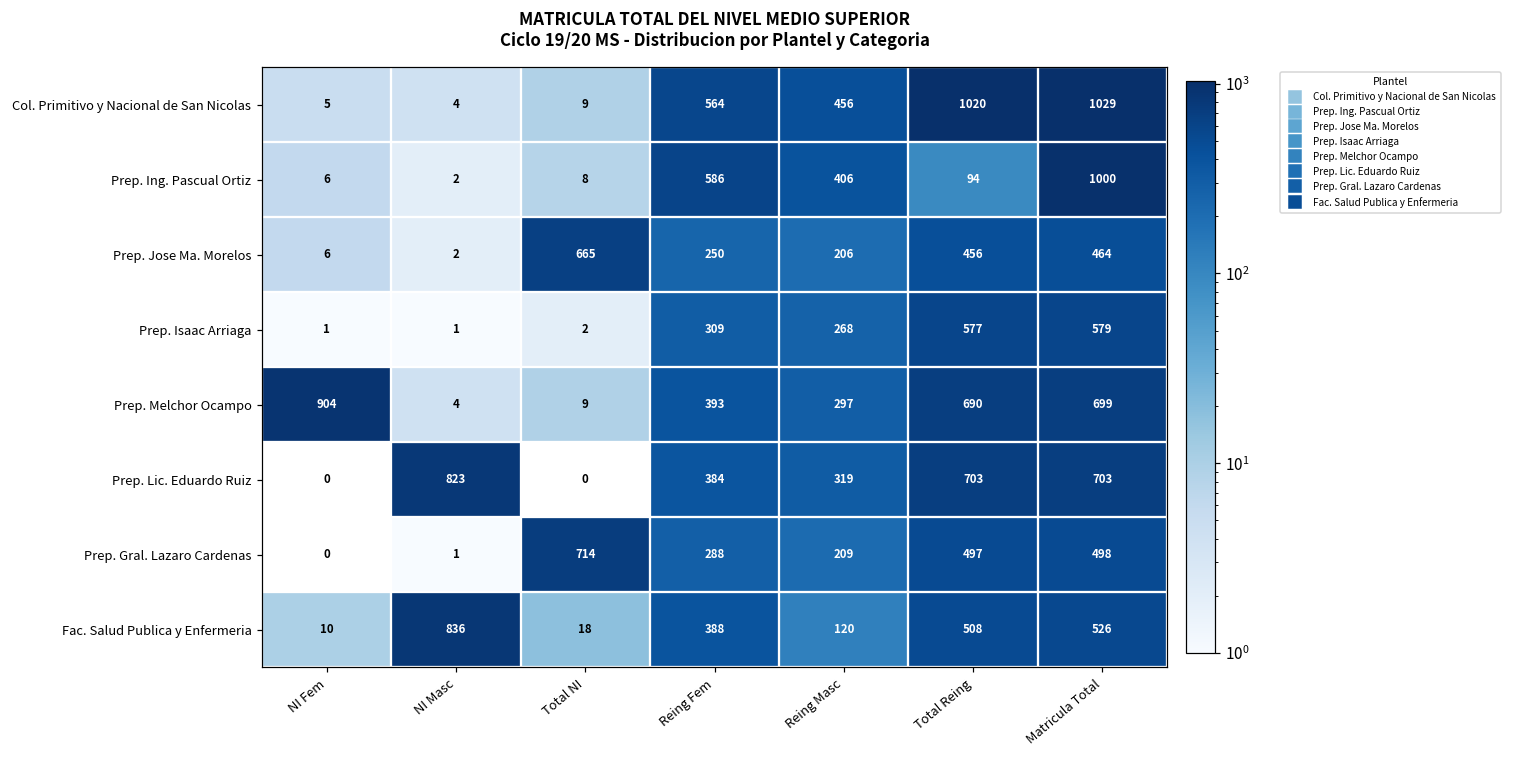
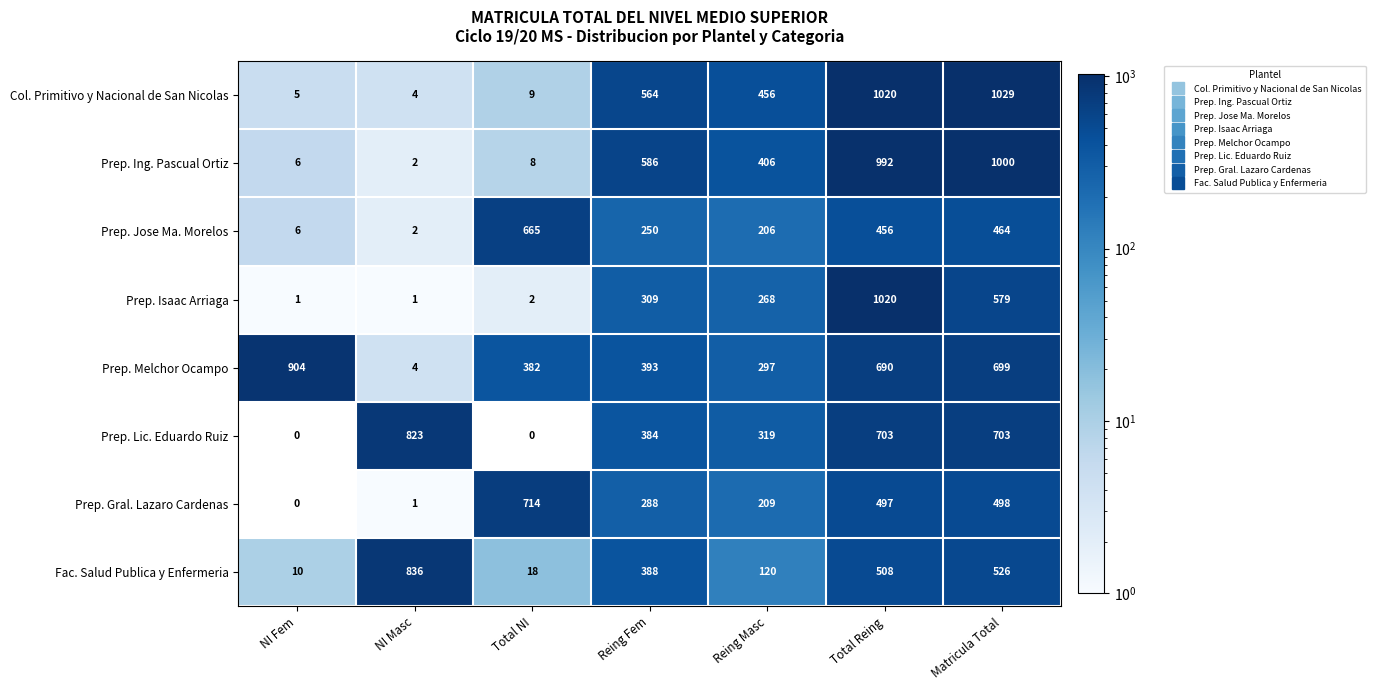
  {
    "Col. Primitivo y Nacional de San Nicolas": {
      "NI Fem": 5,
      "NI Masc": 4,
      "Total NI": 9,
      "Reing Fem": 564,
      "Reing Masc": 456,
      "Total Reing": 1020,
      "Matricula Total": 1029
    },
    "Prep. Ing. Pascual Ortiz": {
      "NI Fem": 6,
      "NI Masc": 2,
      "Total NI": 8,
      "Reing Fem": 586,
      "Reing Masc": 406,
-     "Total Reing": 94,
+     "Total Reing": 992,
      "Matricula Total": 1000
    },
    "Prep. Jose Ma. Morelos": {
      "NI Fem": 6,
      "NI Masc": 2,
      "Total NI": 665,
      "Reing Fem": 250,
      "Reing Masc": 206,
      "Total Reing": 456,
      "Matricula Total": 464
    },
    "Prep. Isaac Arriaga": {
      "NI Fem": 1,
      "NI Masc": 1,
      "Total NI": 2,
      "Reing Fem": 309,
      "Reing Masc": 268,
-     "Total Reing": 577,
+     "Total Reing": 1020,
      "Matricula Total": 579
    },
    "Prep. Melchor Ocampo": {
      "NI Fem": 904,
      "NI Masc": 4,
-     "Total NI": 9,
+     "Total NI": 382,
      "Reing Fem": 393,
      "Reing Masc": 297,
      "Total Reing": 690,
      "Matricula Total": 699
    },
    "Prep. Lic. Eduardo Ruiz": {
      "NI Fem": 0,
      "NI Masc": 823,
      "Total NI": 0,
      "Reing Fem": 384,
      "Reing Masc": 319,
      "Total Reing": 703,
      "Matricula Total": 703
    },
    "Prep. Gral. Lazaro Cardenas": {
      "NI Fem": 0,
      "NI Masc": 1,
      "Total NI": 714,
      "Reing Fem": 288,
      "Reing Masc": 209,
      "Total Reing": 497,
      "Matricula Total": 498
    },
    "Fac. Salud Publica y Enfermeria": {
      "NI Fem": 10,
      "NI Masc": 836,
      "Total NI": 18,
      "Reing Fem": 388,
      "Reing Masc": 120,
      "Total Reing": 508,
      "Matricula Total": 526
    }
  }
